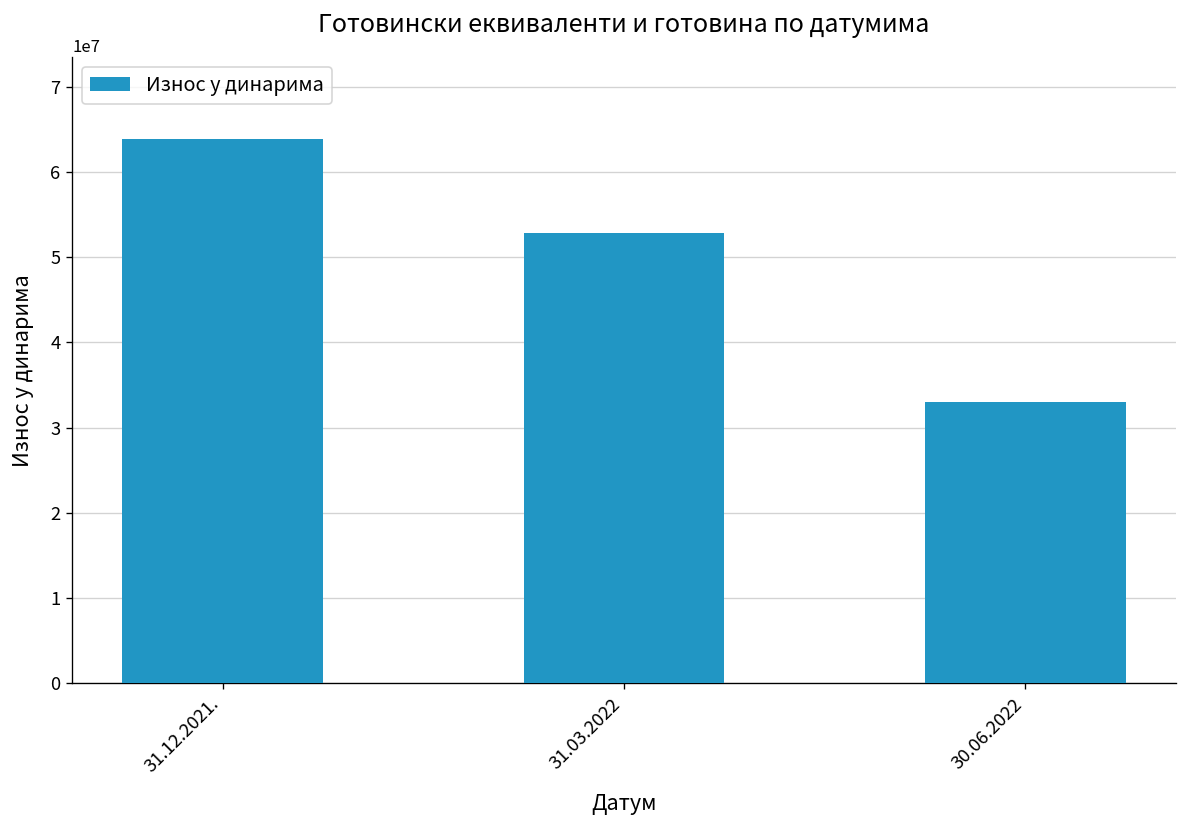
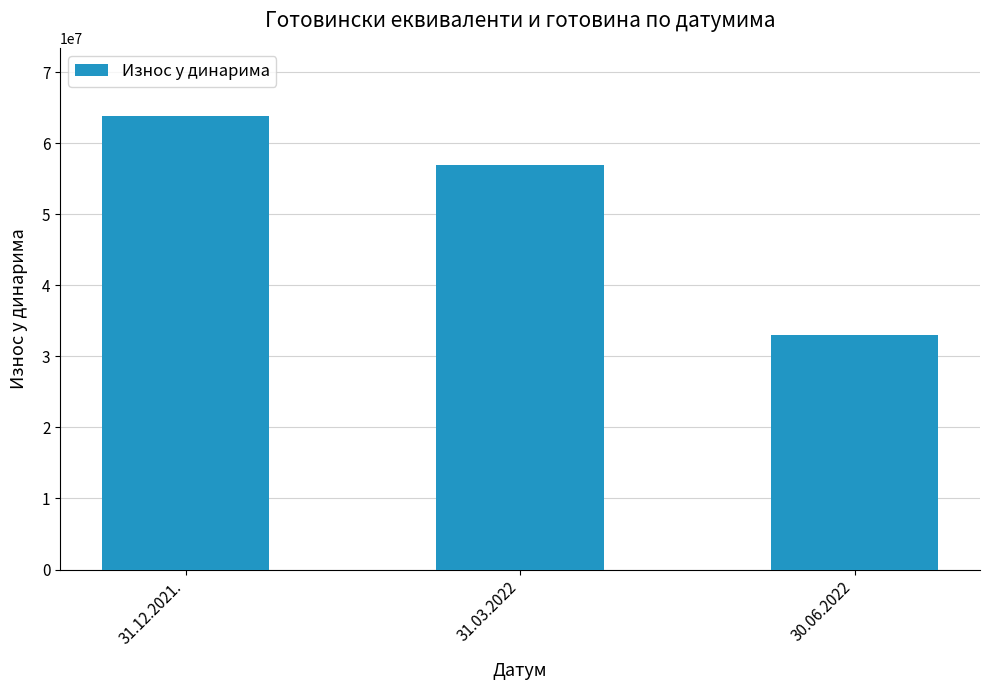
  {
    "31.12.2021.": 64000000,
-   "31.03.2022": 53000000,
+   "31.03.2022": 57000000,
    "30.06.2022": 33000000
  }
